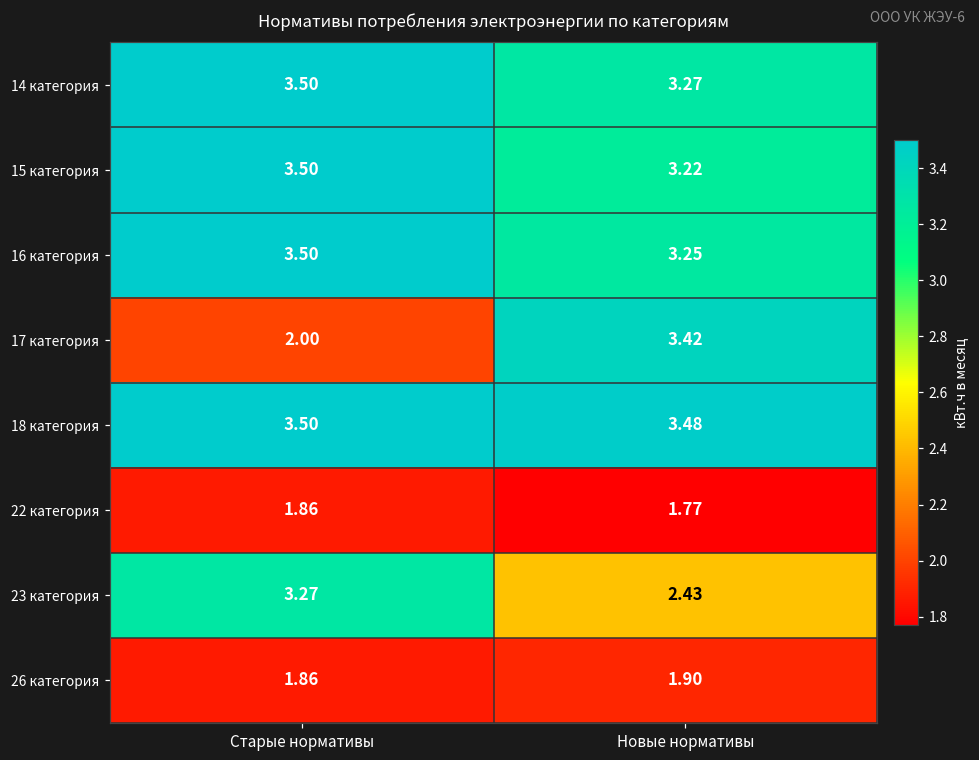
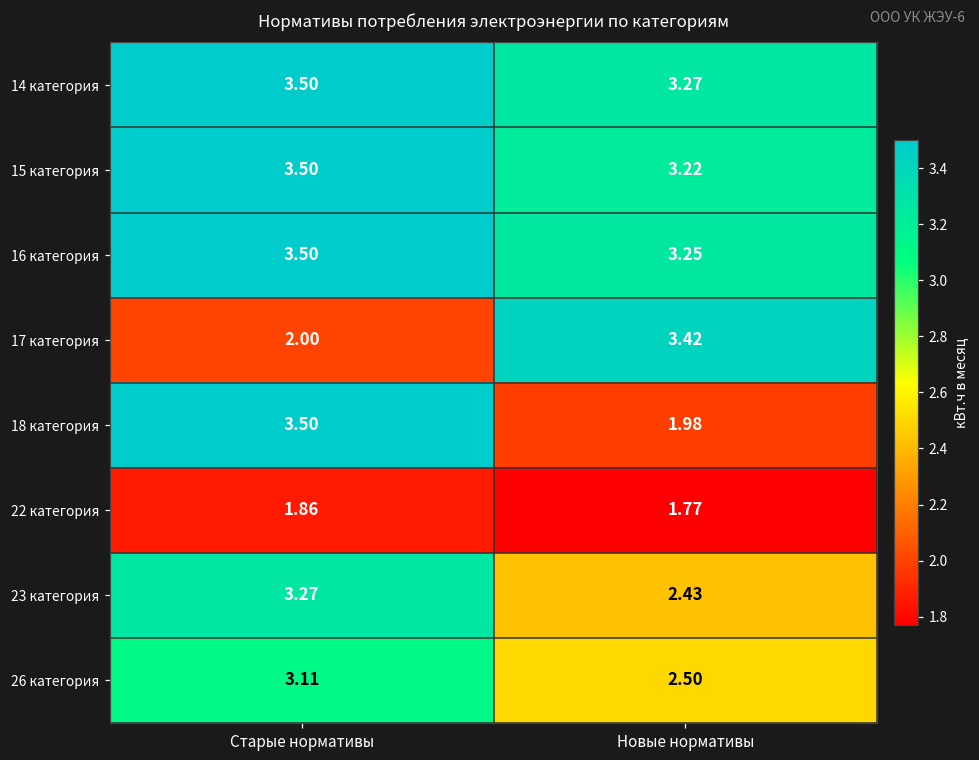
  {
    "14 категория": {
      "Старые нормативы": 3.50,
      "Новые нормативы": 3.27
    },
    "15 категория": {
      "Старые нормативы": 3.50,
      "Новые нормативы": 3.22
    },
    "16 категория": {
      "Старые нормативы": 3.50,
      "Новые нормативы": 3.25
    },
    "17 категория": {
      "Старые нормативы": 2.00,
      "Новые нормативы": 3.42
    },
    "18 категория": {
      "Старые нормативы": 3.50,
-     "Новые нормативы": 3.48
+     "Новые нормативы": 1.98
    },
    "22 категория": {
      "Старые нормативы": 1.86,
      "Новые нормативы": 1.77
    },
    "23 категория": {
      "Старые нормативы": 3.27,
      "Новые нормативы": 2.43
    },
    "26 категория": {
-     "Старые нормативы": 1.86,
-     "Новые нормативы": 1.90
+     "Старые нормативы": 3.11,
+     "Новые нормативы": 2.50
    }
  }
